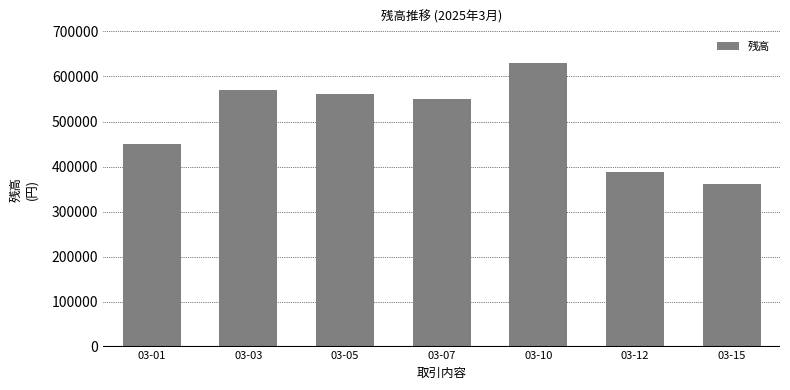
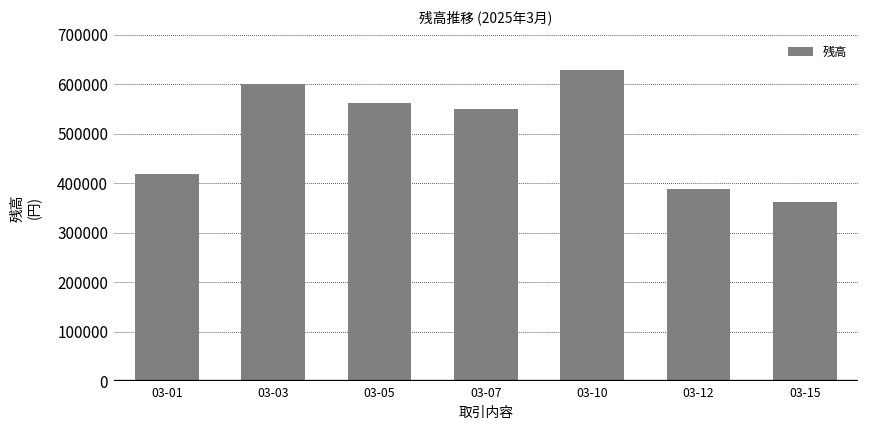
  {
-   "03-01": 450000,
-   "03-03": 570000,
+   "03-01": 420000,
+   "03-03": 600000,
    "03-05": 560000,
    "03-07": 550000,
    "03-10": 630000,
    "03-12": 390000,
    "03-15": 360000
  }
